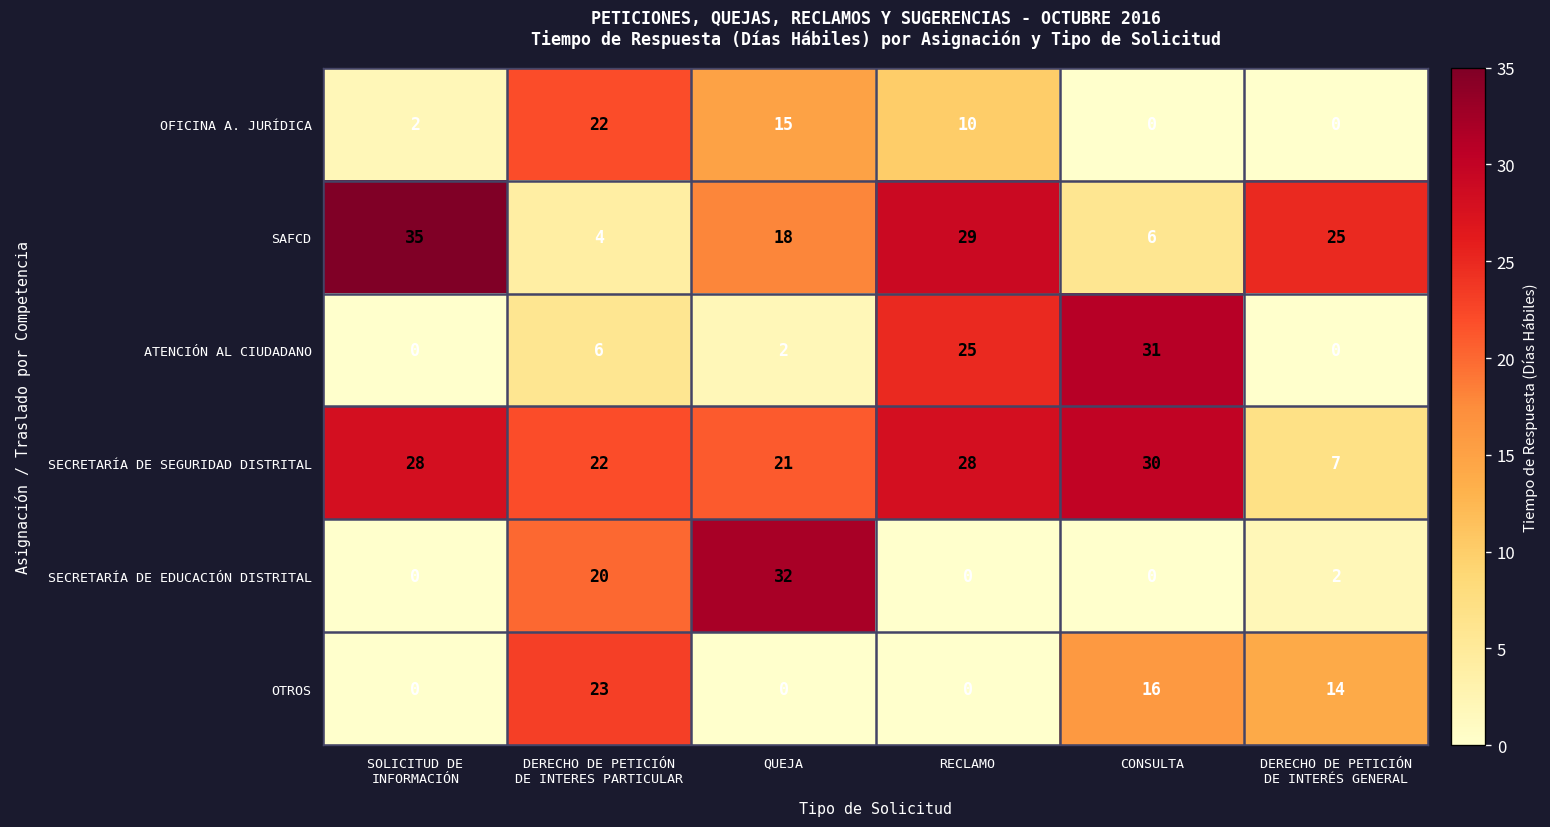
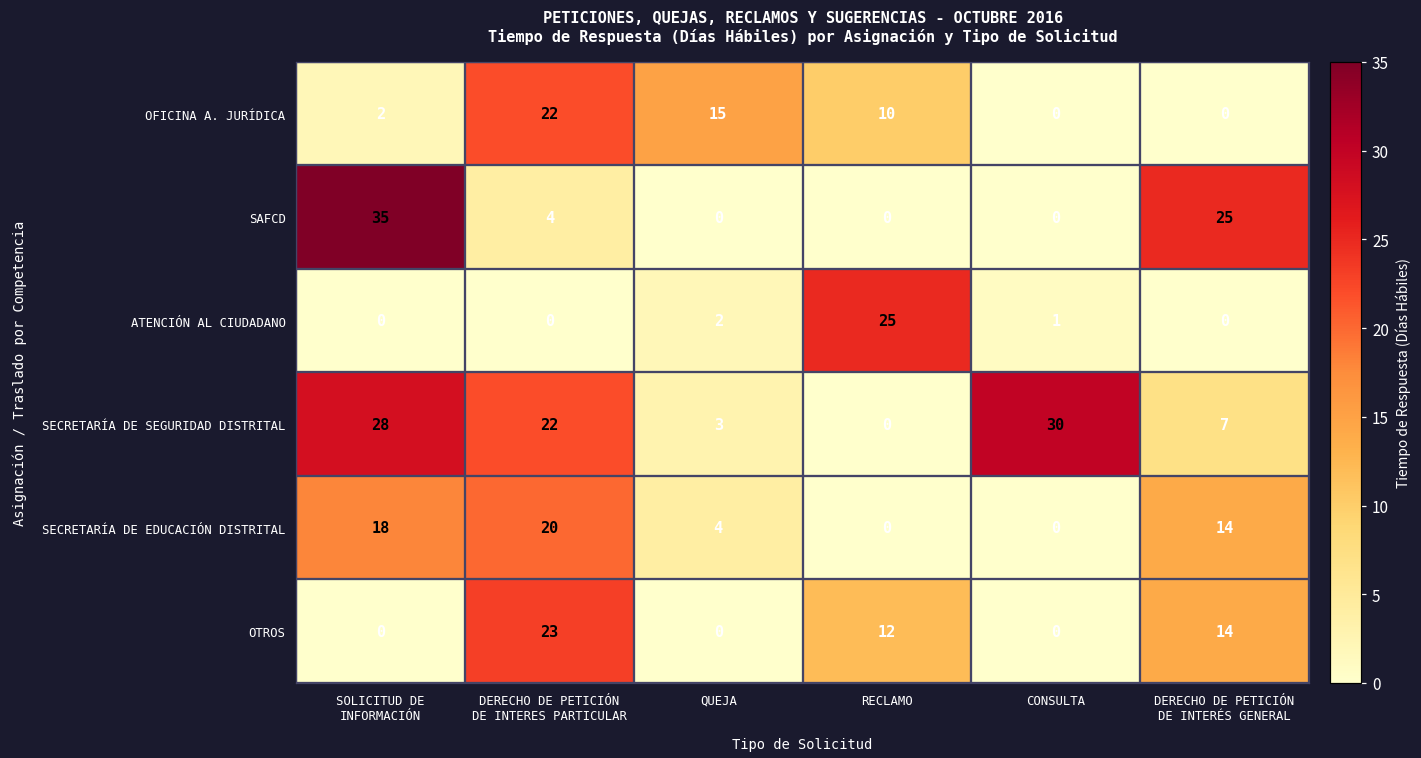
  {
    "OFICINA A. JURÍDICA": {
      "SOLICITUD DE INFORMACIÓN": 2,
      "DERECHO DE PETICIÓN DE INTERES PARTICULAR": 22,
      "QUEJA": 15,
      "RECLAMO": 10,
      "CONSULTA": 0,
      "DERECHO DE PETICIÓN DE INTERÉS GENERAL": 0
    },
    "SAFCD": {
      "SOLICITUD DE INFORMACIÓN": 35,
      "DERECHO DE PETICIÓN DE INTERES PARTICULAR": 4,
-     "QUEJA": 18,
-     "RECLAMO": 29,
-     "CONSULTA": 6,
+     "QUEJA": 0,
+     "RECLAMO": 0,
+     "CONSULTA": 0,
      "DERECHO DE PETICIÓN DE INTERÉS GENERAL": 25
    },
    "ATENCIÓN AL CIUDADANO": {
      "SOLICITUD DE INFORMACIÓN": 0,
-     "DERECHO DE PETICIÓN DE INTERES PARTICULAR": 6,
+     "DERECHO DE PETICIÓN DE INTERES PARTICULAR": 0,
      "QUEJA": 2,
      "RECLAMO": 25,
-     "CONSULTA": 31,
+     "CONSULTA": 1,
      "DERECHO DE PETICIÓN DE INTERÉS GENERAL": 0
    },
    "SECRETARÍA DE SEGURIDAD DISTRITAL": {
      "SOLICITUD DE INFORMACIÓN": 28,
      "DERECHO DE PETICIÓN DE INTERES PARTICULAR": 22,
-     "QUEJA": 21,
-     "RECLAMO": 28,
+     "QUEJA": 3,
+     "RECLAMO": 0,
      "CONSULTA": 30,
      "DERECHO DE PETICIÓN DE INTERÉS GENERAL": 7
    },
    "SECRETARÍA DE EDUCACIÓN DISTRITAL": {
-     "SOLICITUD DE INFORMACIÓN": 0,
+     "SOLICITUD DE INFORMACIÓN": 18,
      "DERECHO DE PETICIÓN DE INTERES PARTICULAR": 20,
-     "QUEJA": 32,
+     "QUEJA": 4,
      "RECLAMO": 0,
      "CONSULTA": 0,
-     "DERECHO DE PETICIÓN DE INTERÉS GENERAL": 2
+     "DERECHO DE PETICIÓN DE INTERÉS GENERAL": 14
    },
    "OTROS": {
      "SOLICITUD DE INFORMACIÓN": 0,
      "DERECHO DE PETICIÓN DE INTERES PARTICULAR": 23,
      "QUEJA": 0,
-     "RECLAMO": 0,
-     "CONSULTA": 16,
+     "RECLAMO": 12,
+     "CONSULTA": 0,
      "DERECHO DE PETICIÓN DE INTERÉS GENERAL": 14
    }
  }
